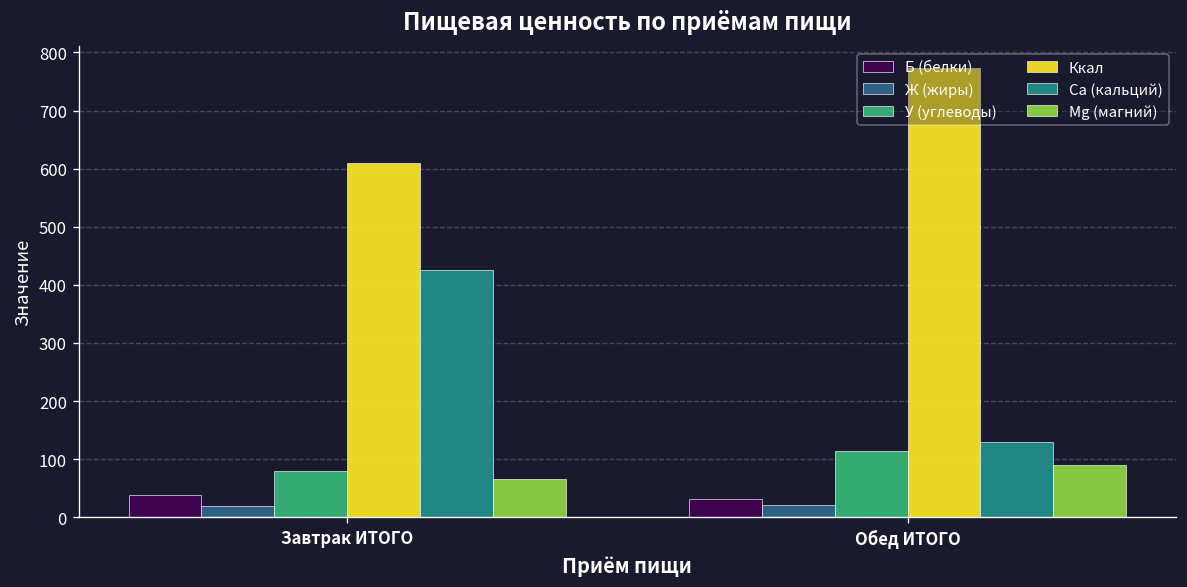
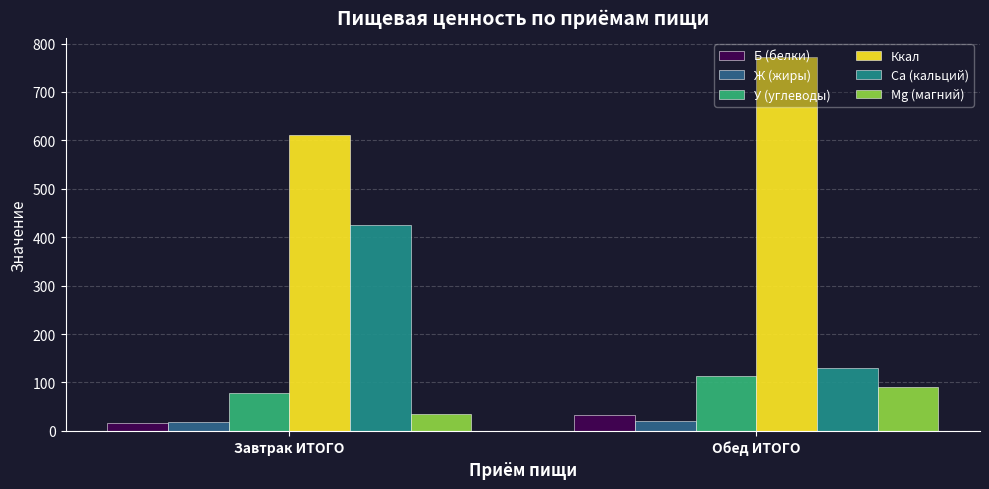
  {
    "Б (белки)": {
-     "Завтрак ИТОГО": 40,
+     "Завтрак ИТОГО": 20,
      "Обед ИТОГО": 30
    },
    "Ккал": {
      "Завтрак ИТОГО": 610
    },
    "Mg (магний)": {
-     "Завтрак ИТОГО": 70,
+     "Завтрак ИТОГО": 30,
      "Обед ИТОГО": 90
    }
  }
